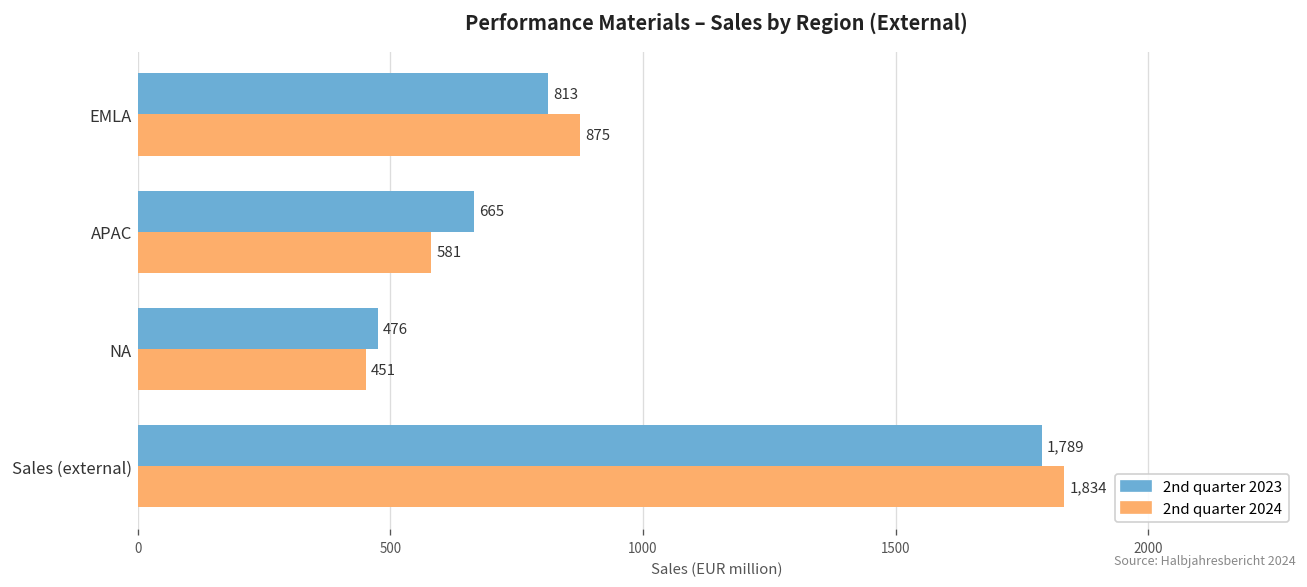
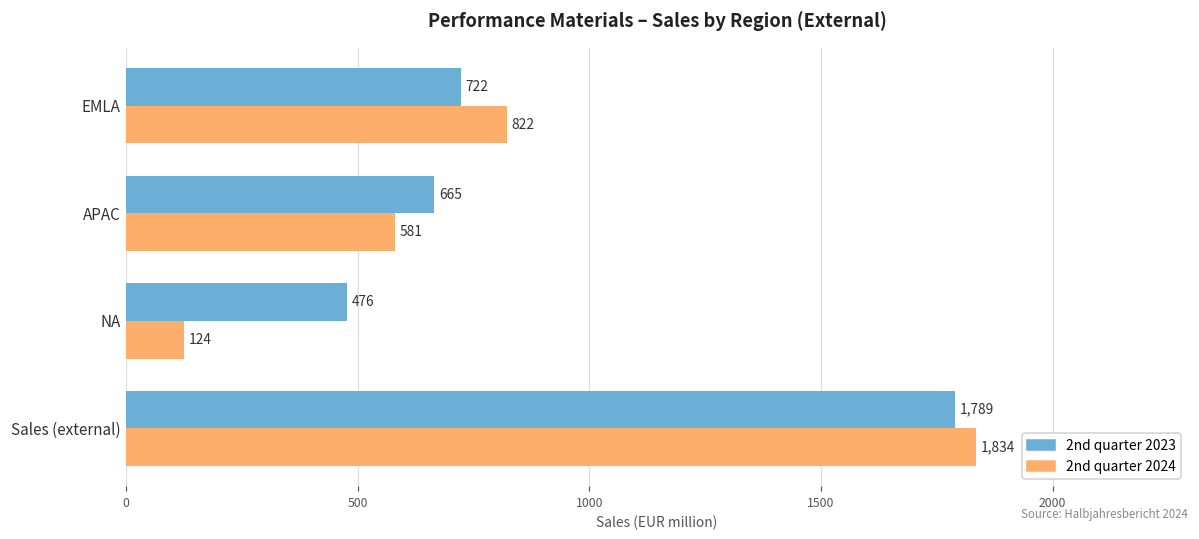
  {
    "2nd quarter 2023": {
-     "EMLA": "813",
+     "EMLA": "722",
      "APAC": "665",
      "NA": "476",
      "Sales (external)": "1,789"
    },
    "2nd quarter 2024": {
-     "EMLA": "875",
+     "EMLA": "822",
      "APAC": "581",
-     "NA": "451",
+     "NA": "124",
      "Sales (external)": "1,834"
    }
  }
